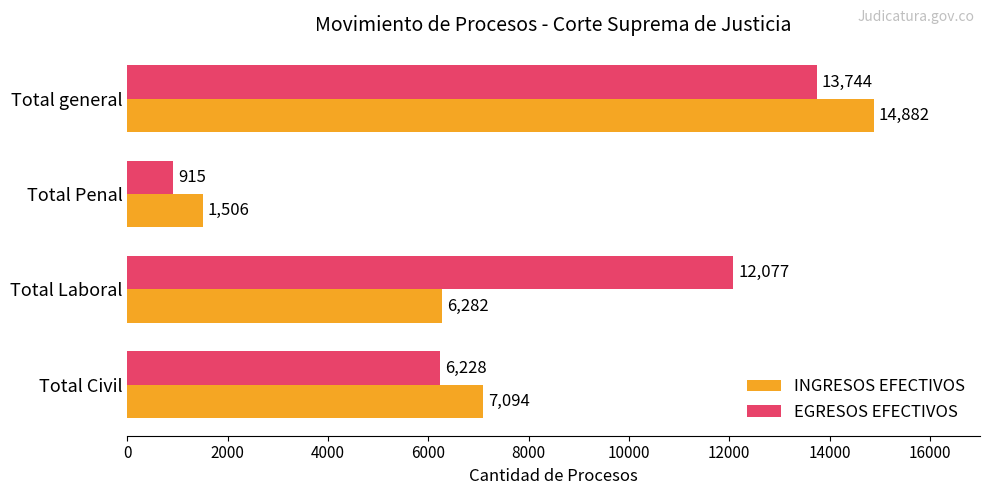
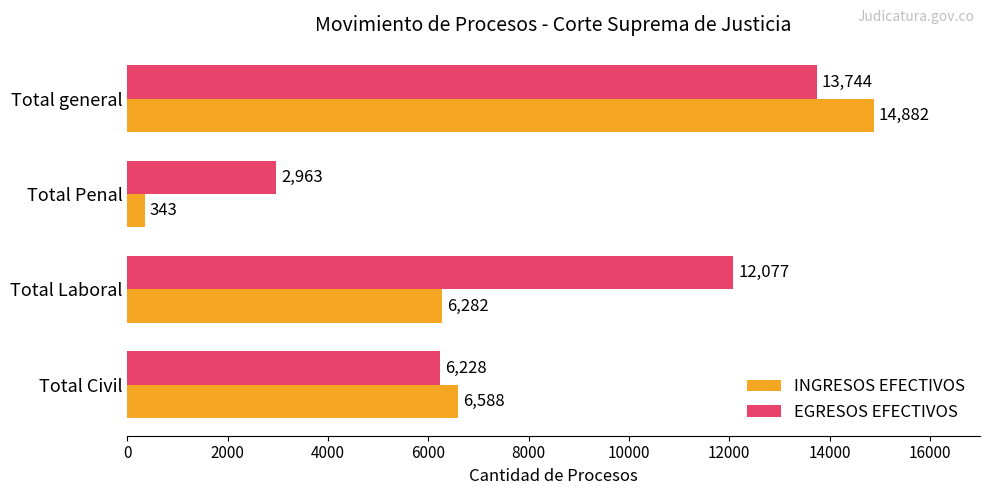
  {
    "INGRESOS EFECTIVOS": {
      "Total general": "14,882",
-     "Total Penal": "1,506",
+     "Total Penal": "343",
      "Total Laboral": "6,282",
-     "Total Civil": "7,094"
+     "Total Civil": "6,588"
    },
    "EGRESOS EFECTIVOS": {
      "Total general": "13,744",
-     "Total Penal": "915",
+     "Total Penal": "2,963",
      "Total Laboral": "12,077",
      "Total Civil": "6,228"
    }
  }
